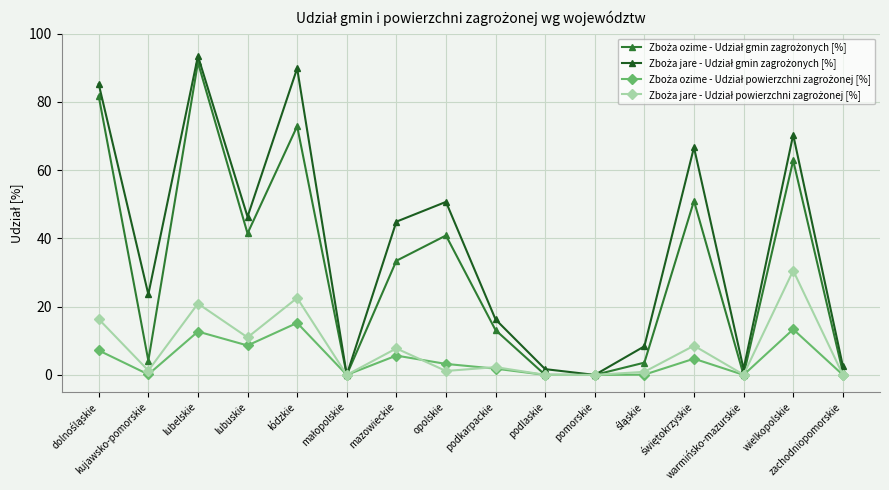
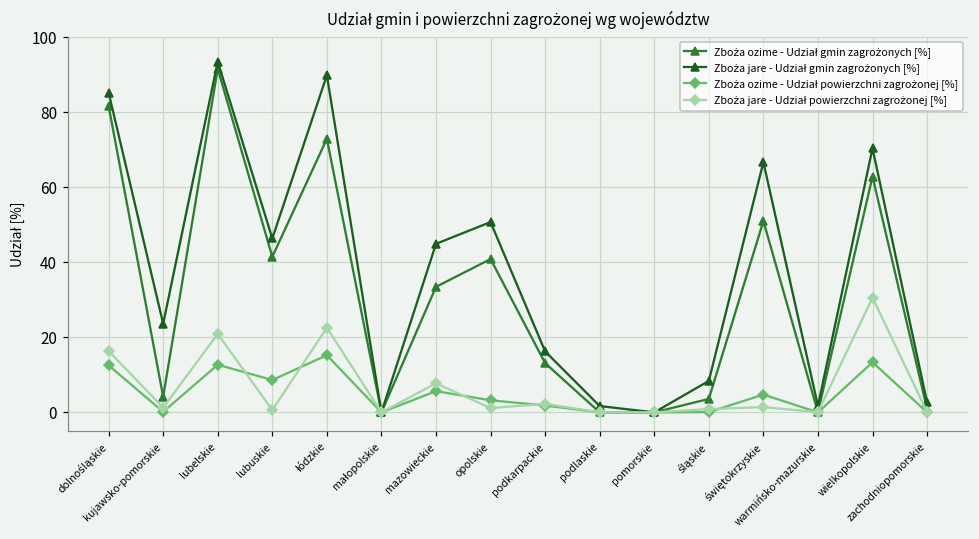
  {
    "Zboża ozime - Udział powierzchni zagrożonej [%]": {
-     "dolnośląskie": 7,
+     "dolnośląskie": 13,
      "kujawsko-pomorskie": 0,
      "lubelskie": 13,
      "lubuskie": 9,
      "łódzkie": 15,
      "mazowieckie": 6,
      "opolskie": 3,
      "śląskie": 0,
      "świętokrzyskie": 5,
      "wielkopolskie": 13
    },
    "Zboża jare - Udział powierzchni zagrożonej [%]": {
      "dolnośląskie": 16,
      "kujawsko-pomorskie": 1,
      "lubelskie": 21,
-     "lubuskie": 11,
+     "lubuskie": 1,
      "łódzkie": 23,
      "mazowieckie": 8,
      "opolskie": 1,
      "śląskie": 1,
-     "świętokrzyskie": 9,
+     "świętokrzyskie": 1,
      "wielkopolskie": 31
    }
  }
